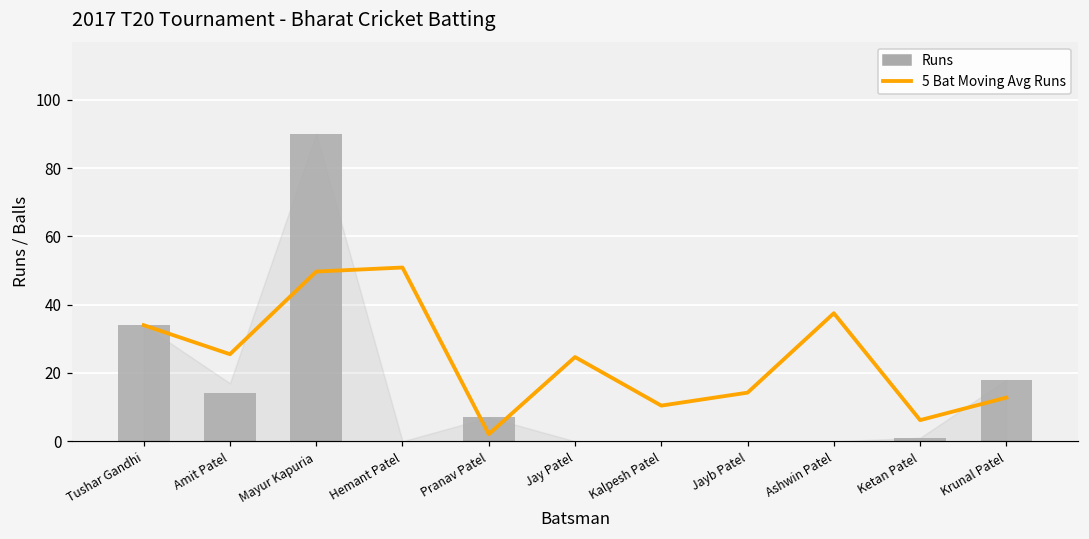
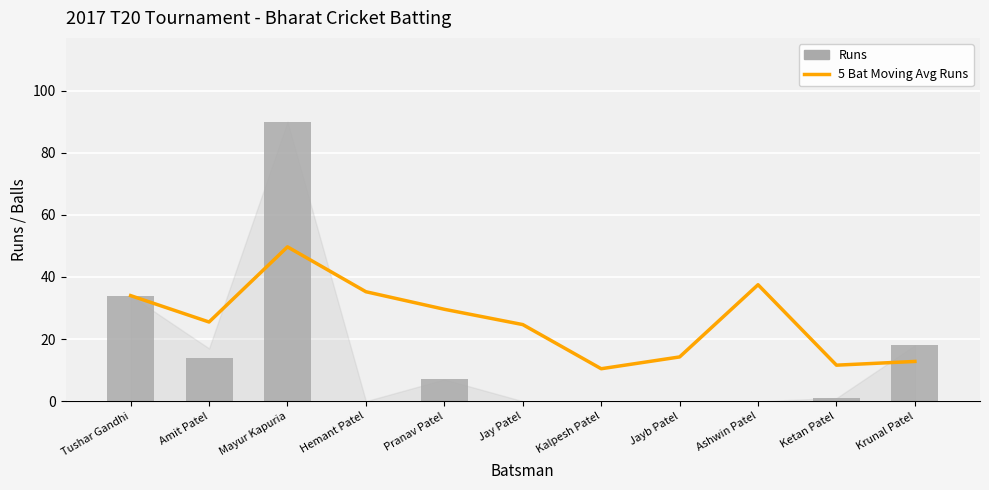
  {
    "5 Bat Moving Avg Runs": {
      "Amit Patel": 26,
      "Mayur Kapuria": 50,
-     "Hemant Patel": 51,
-     "Pranav Patel": 2,
+     "Hemant Patel": 35,
+     "Pranav Patel": 30,
      "Jay Patel": 25,
      "Kalpesh Patel": 10,
      "Jayb Patel": 14,
      "Ashwin Patel": 38,
-     "Ketan Patel": 6,
+     "Ketan Patel": 12,
      "Krunal Patel": 13
    }
  }
